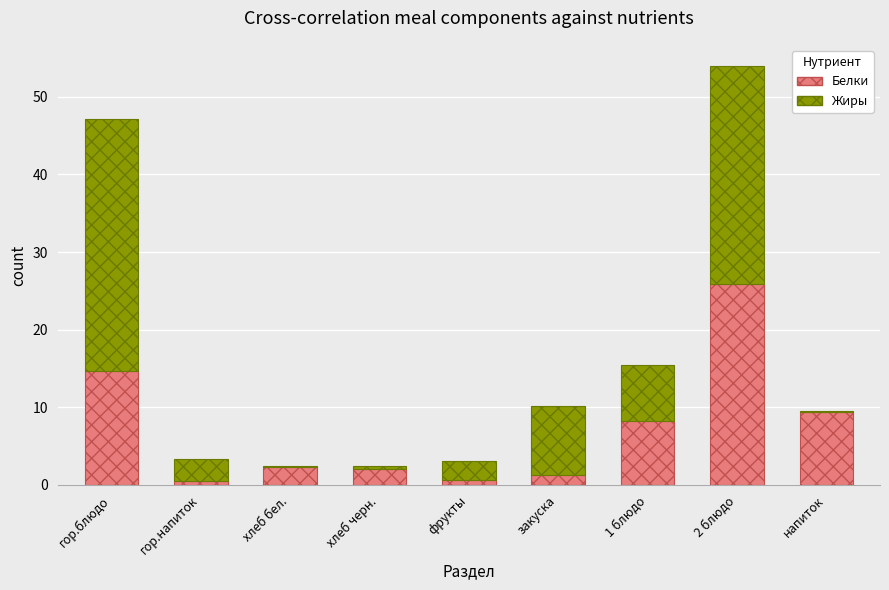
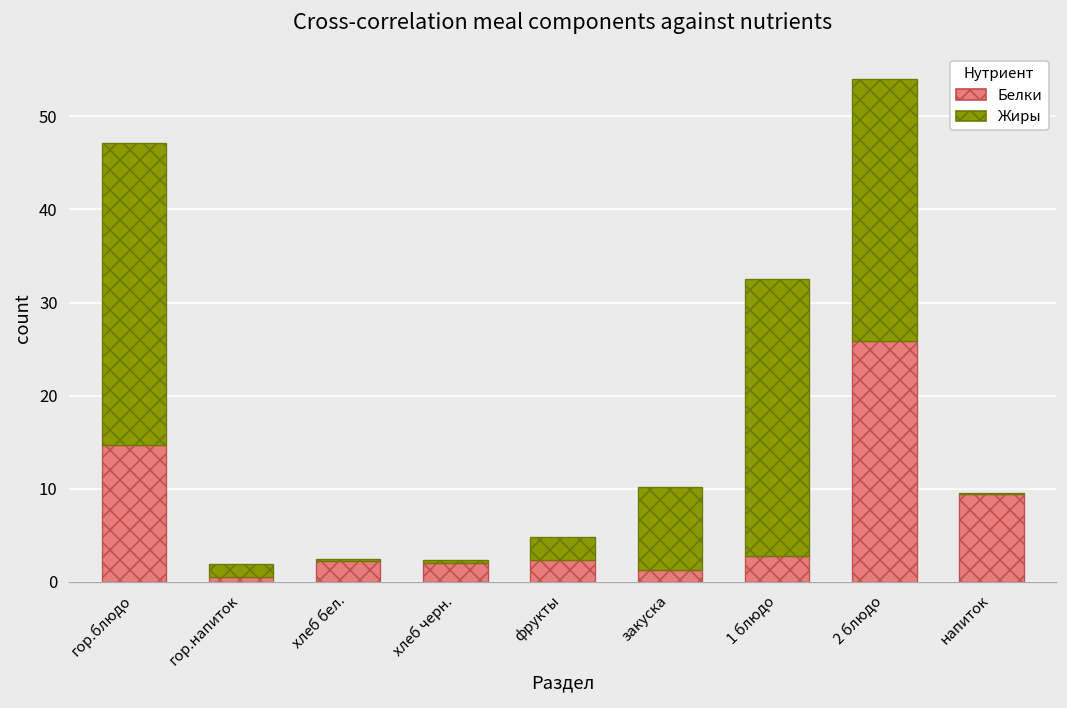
  {
    "Белки": {
      "гор.блюдо": 15,
      "гор.напиток": 1,
      "хлеб бел.": 2,
      "хлеб черн.": 2,
-     "фрукты": 1,
+     "фрукты": 2,
      "закуска": 1,
-     "1 блюдо": 8,
+     "1 блюдо": 3,
      "2 блюдо": 26,
      "напиток": 9
    },
    "Жиры": {
      "гор.блюдо": 32,
-     "гор.напиток": 3,
+     "гор.напиток": 1,
      "хлеб черн.": 0,
      "фрукты": 2,
      "закуска": 9,
-     "1 блюдо": 7,
+     "1 блюдо": 30,
      "2 блюдо": 28
    }
  }
